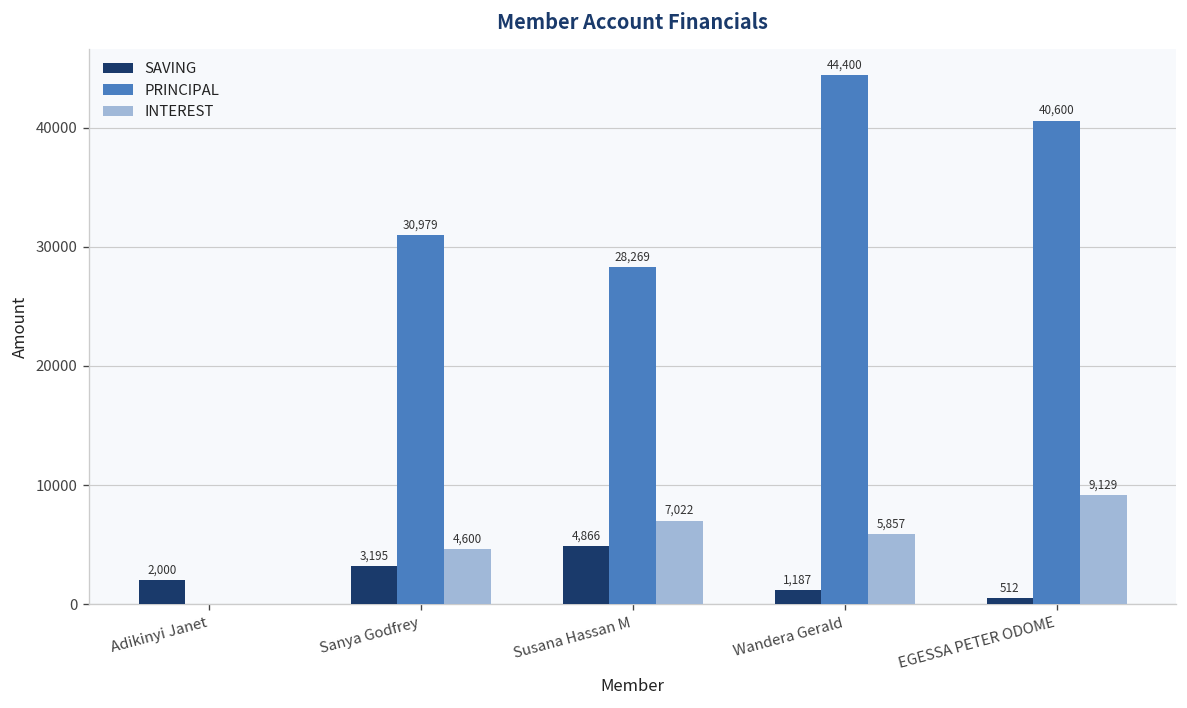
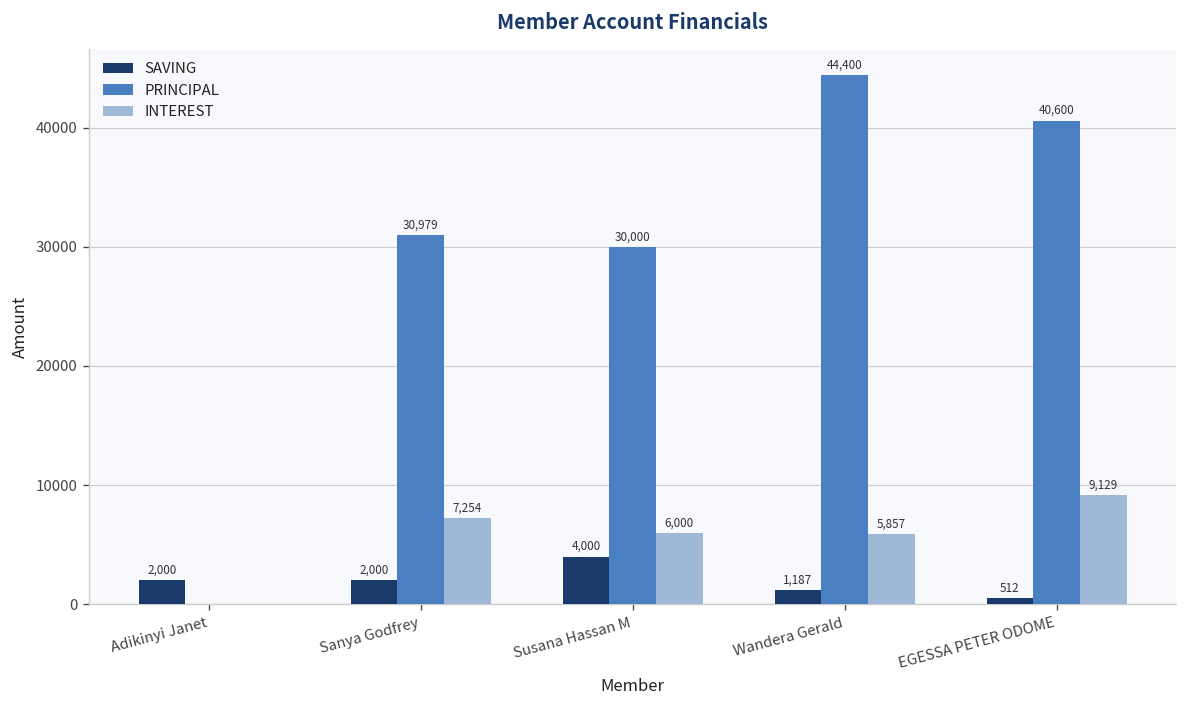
  {
    "SAVING": {
      "Adikinyi Janet": "2,000",
-     "Sanya Godfrey": "3,195",
-     "Susana Hassan M": "4,866",
+     "Sanya Godfrey": "2,000",
+     "Susana Hassan M": "4,000",
      "Wandera Gerald": "1,187",
      "EGESSA PETER ODOME": "512"
    },
    "PRINCIPAL": {
      "Sanya Godfrey": "30,979",
-     "Susana Hassan M": "28,269",
+     "Susana Hassan M": "30,000",
      "Wandera Gerald": "44,400",
      "EGESSA PETER ODOME": "40,600"
    },
    "INTEREST": {
-     "Sanya Godfrey": "4,600",
-     "Susana Hassan M": "7,022",
+     "Sanya Godfrey": "7,254",
+     "Susana Hassan M": "6,000",
      "Wandera Gerald": "5,857",
      "EGESSA PETER ODOME": "9,129"
    }
  }
